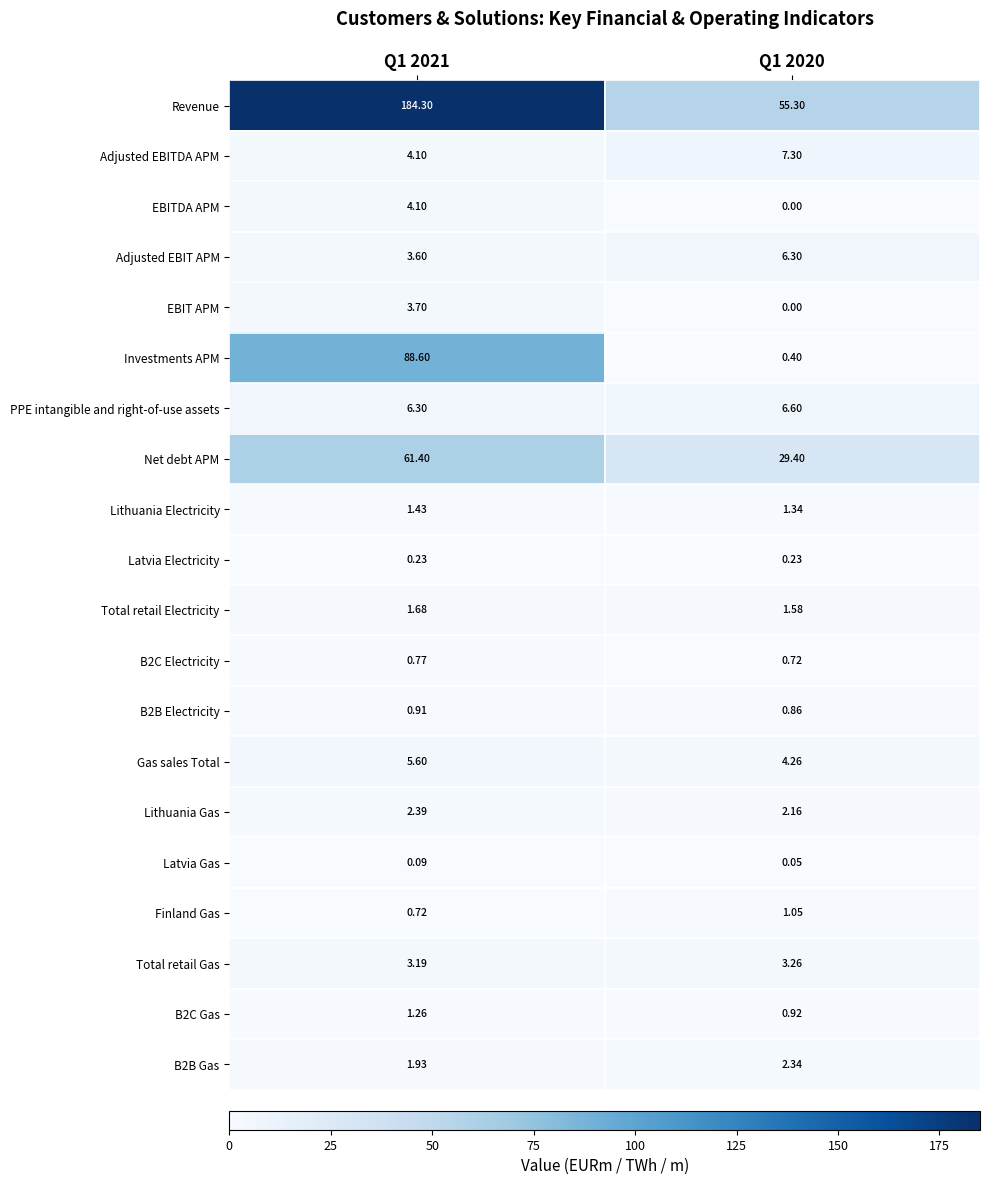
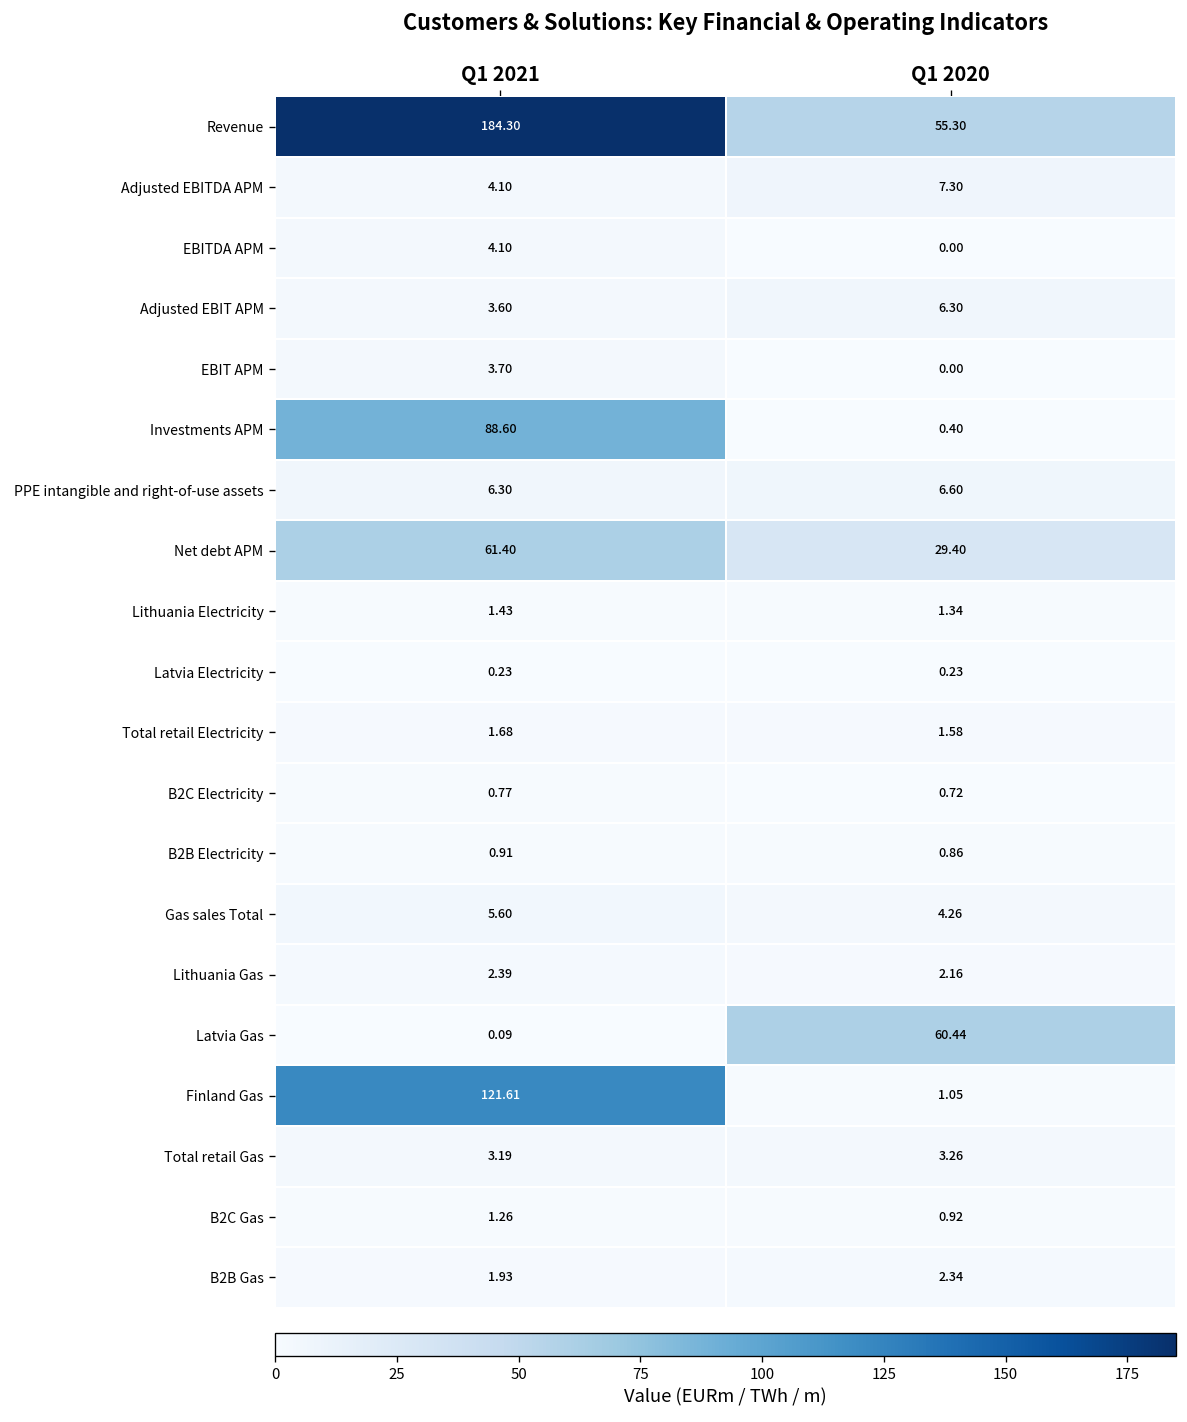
  {
    "Revenue": {
      "Q1 2021": 184.30,
      "Q1 2020": 55.30
    },
    "Adjusted EBITDA APM": {
      "Q1 2021": 4.10,
      "Q1 2020": 7.30
    },
    "EBITDA APM": {
      "Q1 2021": 4.10,
      "Q1 2020": 0.00
    },
    "Adjusted EBIT APM": {
      "Q1 2021": 3.60,
      "Q1 2020": 6.30
    },
    "EBIT APM": {
      "Q1 2021": 3.70,
      "Q1 2020": 0.00
    },
    "Investments APM": {
      "Q1 2021": 88.60,
      "Q1 2020": 0.40
    },
    "PPE intangible and right-of-use assets": {
      "Q1 2021": 6.30,
      "Q1 2020": 6.60
    },
    "Net debt APM": {
      "Q1 2021": 61.40,
      "Q1 2020": 29.40
    },
    "Lithuania Electricity": {
      "Q1 2021": 1.43,
      "Q1 2020": 1.34
    },
    "Latvia Electricity": {
      "Q1 2021": 0.23,
      "Q1 2020": 0.23
    },
    "Total retail Electricity": {
      "Q1 2021": 1.68,
      "Q1 2020": 1.58
    },
    "B2C Electricity": {
      "Q1 2021": 0.77,
      "Q1 2020": 0.72
    },
    "B2B Electricity": {
      "Q1 2021": 0.91,
      "Q1 2020": 0.86
    },
    "Gas sales Total": {
      "Q1 2021": 5.60,
      "Q1 2020": 4.26
    },
    "Lithuania Gas": {
      "Q1 2021": 2.39,
      "Q1 2020": 2.16
    },
    "Latvia Gas": {
      "Q1 2021": 0.09,
-     "Q1 2020": 0.05
+     "Q1 2020": 60.44
    },
    "Finland Gas": {
-     "Q1 2021": 0.72,
+     "Q1 2021": 121.61,
      "Q1 2020": 1.05
    },
    "Total retail Gas": {
      "Q1 2021": 3.19,
      "Q1 2020": 3.26
    },
    "B2C Gas": {
      "Q1 2021": 1.26,
      "Q1 2020": 0.92
    },
    "B2B Gas": {
      "Q1 2021": 1.93,
      "Q1 2020": 2.34
    }
  }
